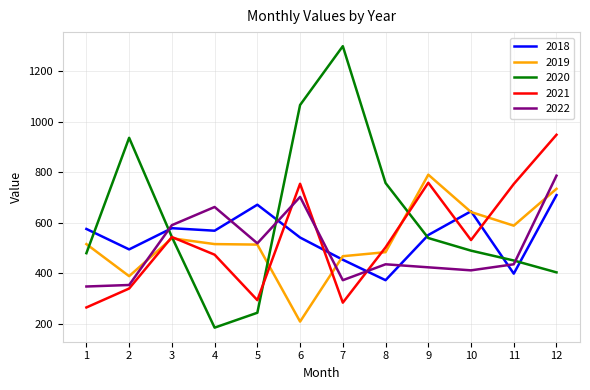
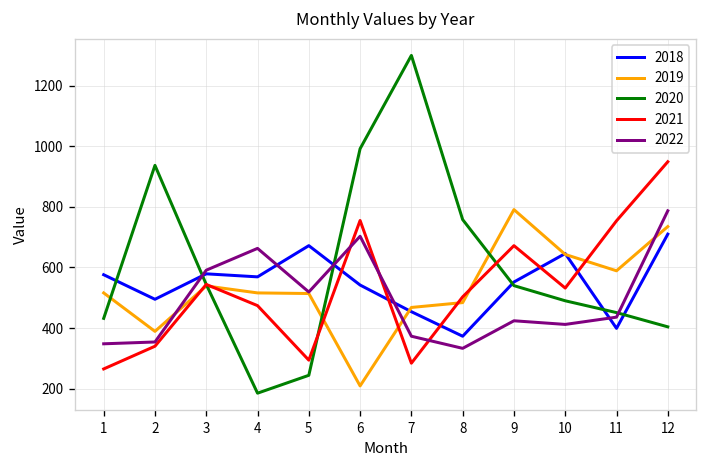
  {
    "2018": {
      "1": 580,
      "2": 500,
      "3": 580,
      "4": 570,
      "5": 670,
      "6": 540,
      "7": 450,
      "8": 370,
      "9": 550,
      "11": 400,
      "12": 710
    },
    "2019": {
      "1": 520,
      "2": 390,
      "4": 520,
      "6": 210,
      "7": 470,
      "8": 480,
      "9": 790,
      "11": 590,
      "12": 740
    },
    "2020": {
-     "1": 480,
+     "1": 430,
      "2": 940,
      "4": 190,
      "5": 240,
-     "6": 1070,
+     "6": 990,
      "7": 1300,
      "8": 760,
      "9": 540,
      "10": 490,
      "11": 450,
      "12": 400
    },
    "2021": {
      "1": 270,
      "2": 340,
      "4": 470,
      "5": 290,
      "6": 760,
      "7": 280,
      "8": 500,
-     "9": 760,
+     "9": 670,
      "10": 530,
      "11": 750,
      "12": 950
    },
    "2022": {
      "1": 350,
      "2": 350,
      "3": 590,
      "4": 660,
      "6": 700,
      "7": 370,
-     "8": 440,
+     "8": 330,
      "9": 420,
      "10": 410,
      "11": 440,
      "12": 790
    }
  }
